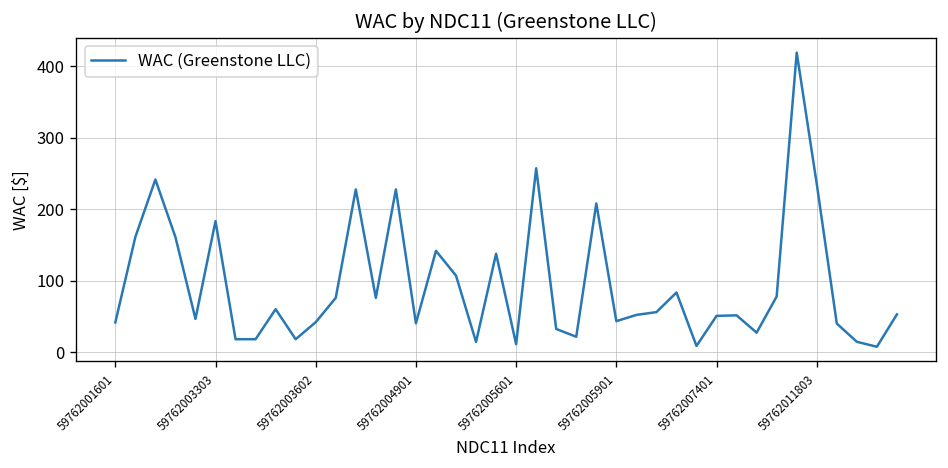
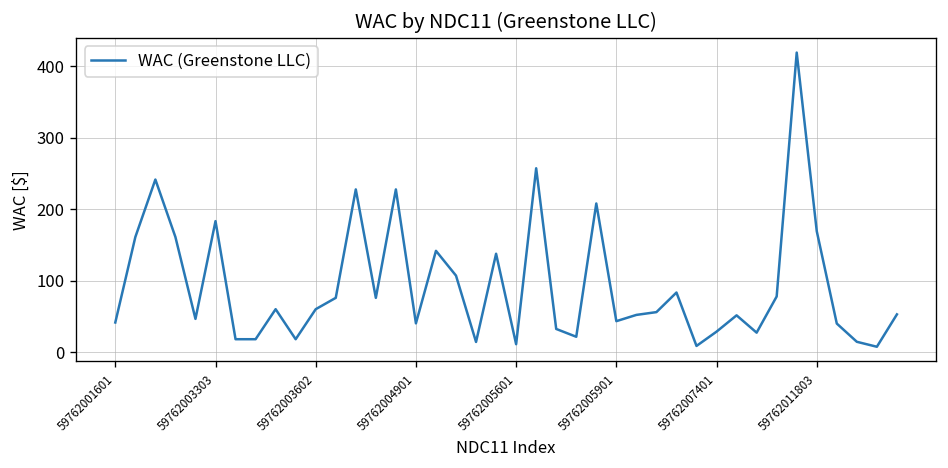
  {
    "59762001601": 40,
    "59762003303": 180,
-   "59762003602": 40,
+   "59762003602": 60,
    "59762004901": 40,
    "59762005601": 10,
    "59762005901": 40,
-   "59762007401": 50,
-   "59762011803": 240
+   "59762007401": 30,
+   "59762011803": 170
  }
